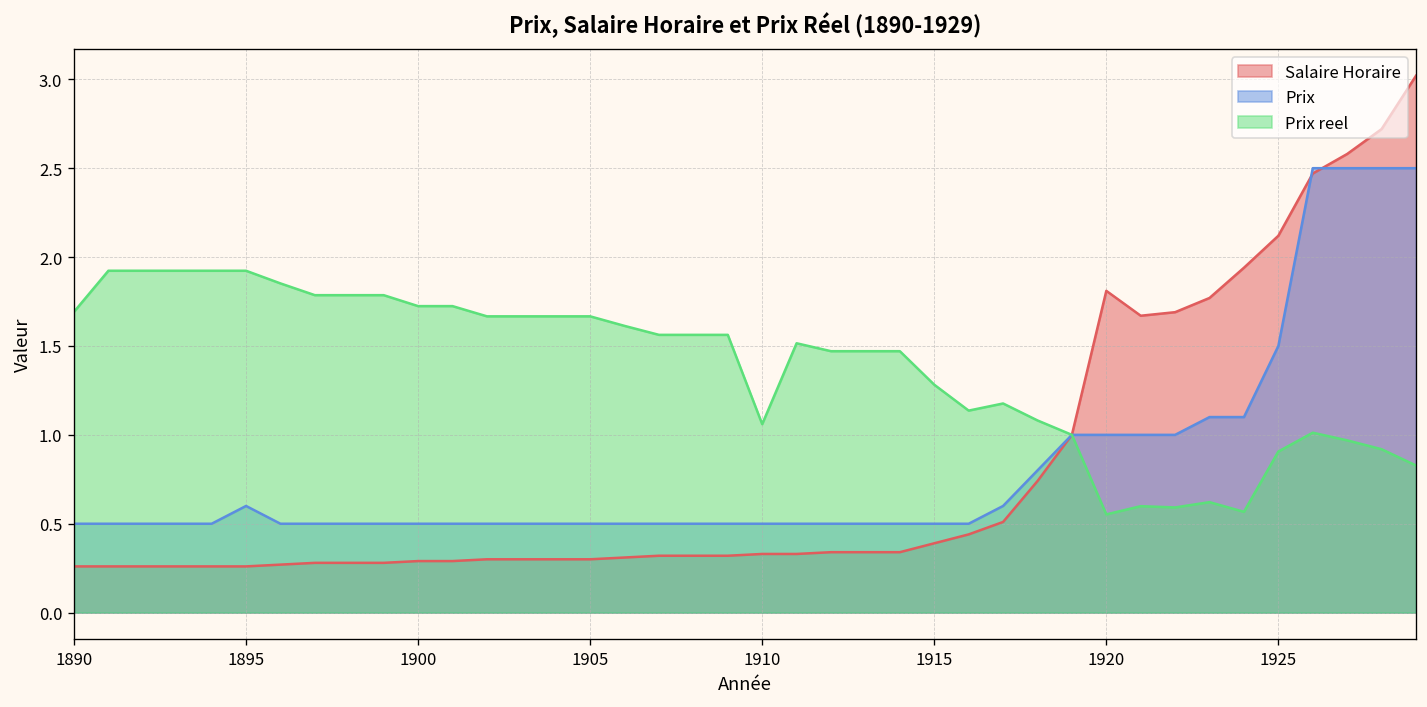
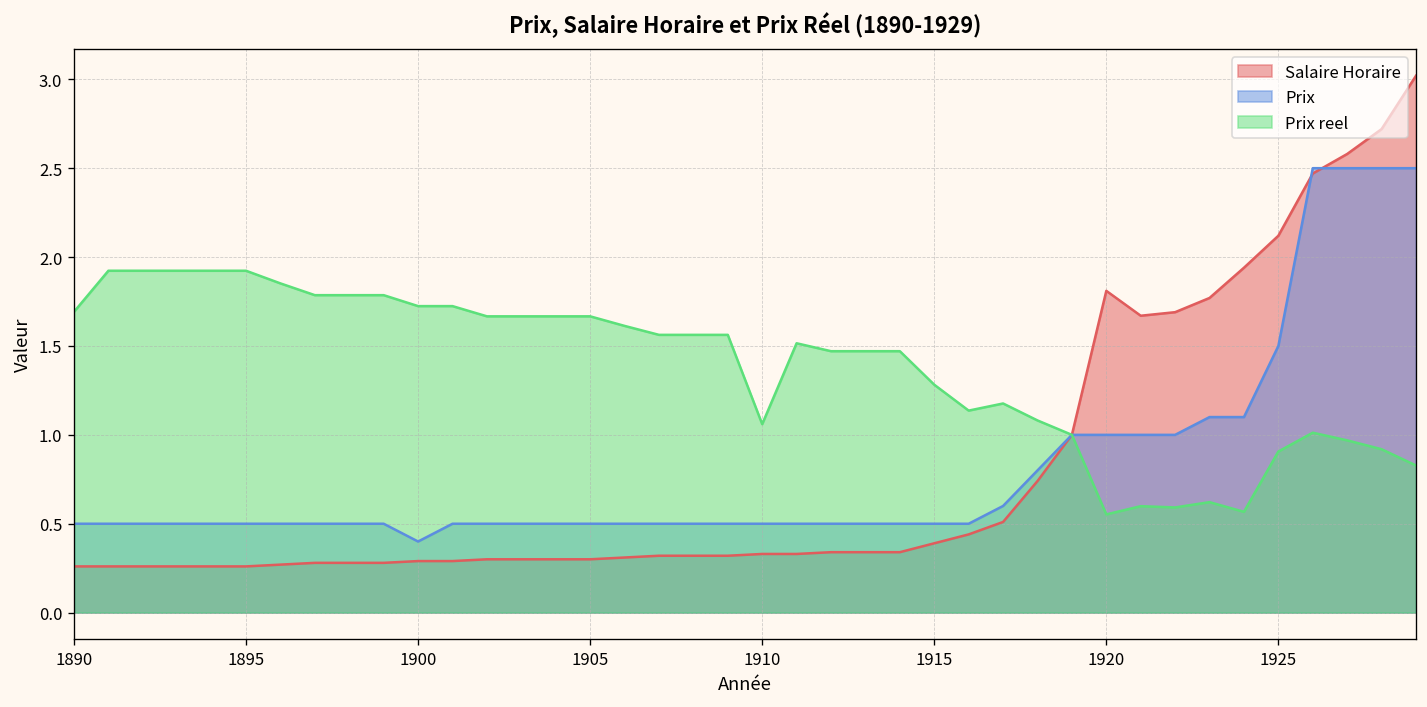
  {
    "Salaire Horaire": {
      "1890": 0.26,
      "1895": 0.26,
      "1900": 0.3,
      "1905": 0.3,
      "1910": 0.33,
      "1915": 0.4,
      "1920": 1.8,
      "1925": 2.12
    },
    "Prix": {
      "1890": 0.5,
-     "1895": 0.6,
-     "1900": 0.5,
+     "1895": 0.5,
+     "1900": 0.4,
      "1905": 0.5,
      "1910": 0.5,
      "1915": 0.5,
      "1920": 1.0,
      "1925": 1.5
    },
    "Prix reel": {
      "1890": 1.7,
      "1895": 1.92,
      "1900": 1.72,
      "1905": 1.67,
      "1910": 1.06,
      "1915": 1.28,
      "1920": 0.55,
      "1925": 0.9
    }
  }
